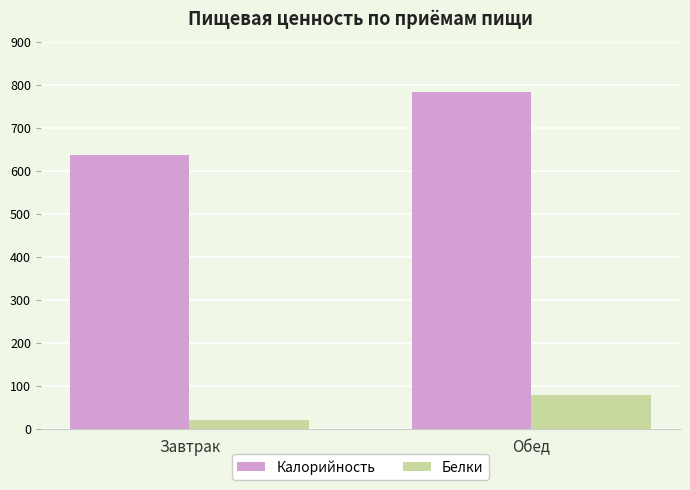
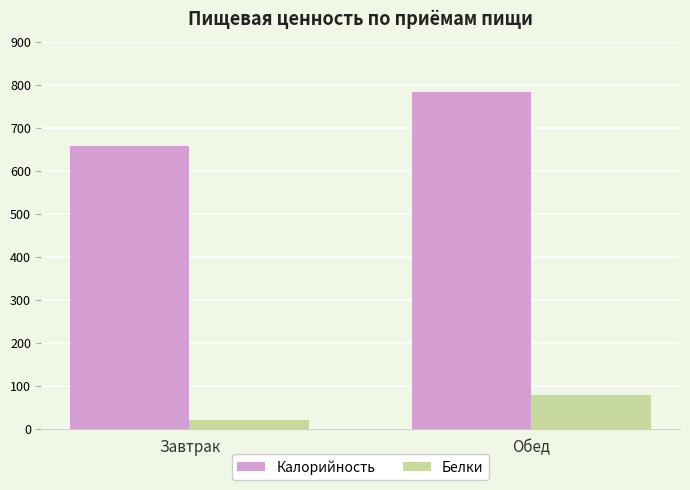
  {
    "Калорийность": {
-     "Завтрак": 640,
+     "Завтрак": 660,
      "Обед": 780
    },
    "Белки": {
      "Завтрак": 20,
      "Обед": 80
    }
  }
